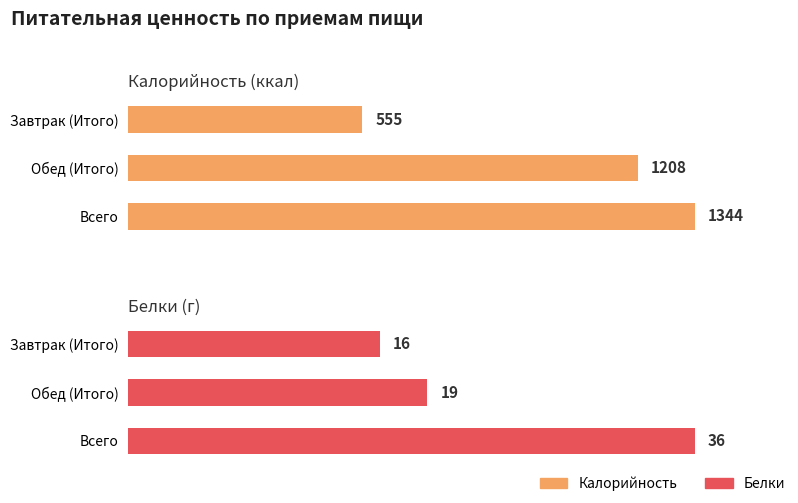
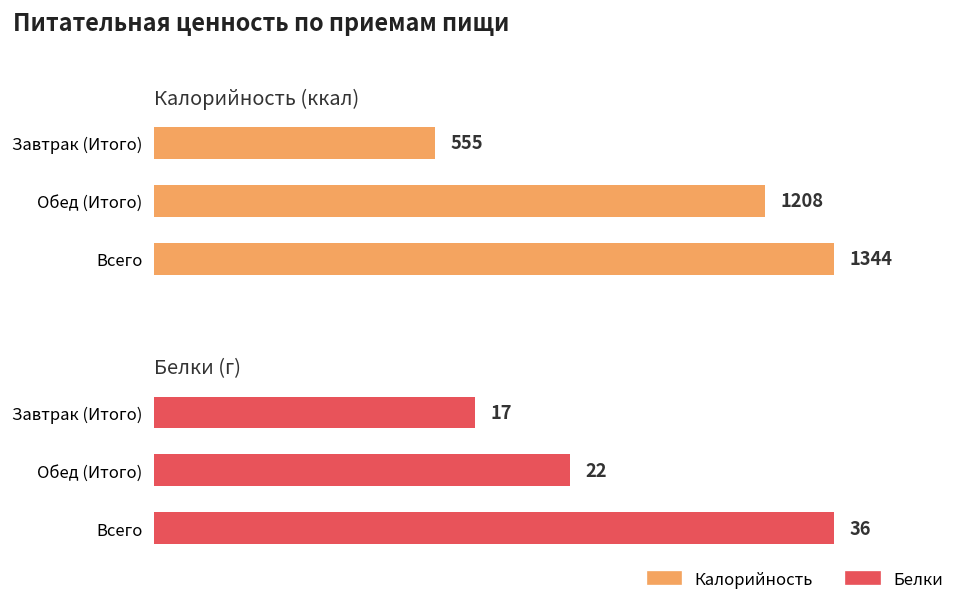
  {
    "Калорийность (ккал)": {
      "Завтрак (Итого)": 555,
      "Обед (Итого)": 1208,
      "Всего": 1344
    },
    "Белки (г)": {
-     "Завтрак (Итого)": 16,
-     "Обед (Итого)": 19,
+     "Завтрак (Итого)": 17,
+     "Обед (Итого)": 22,
      "Всего": 36
    }
  }
